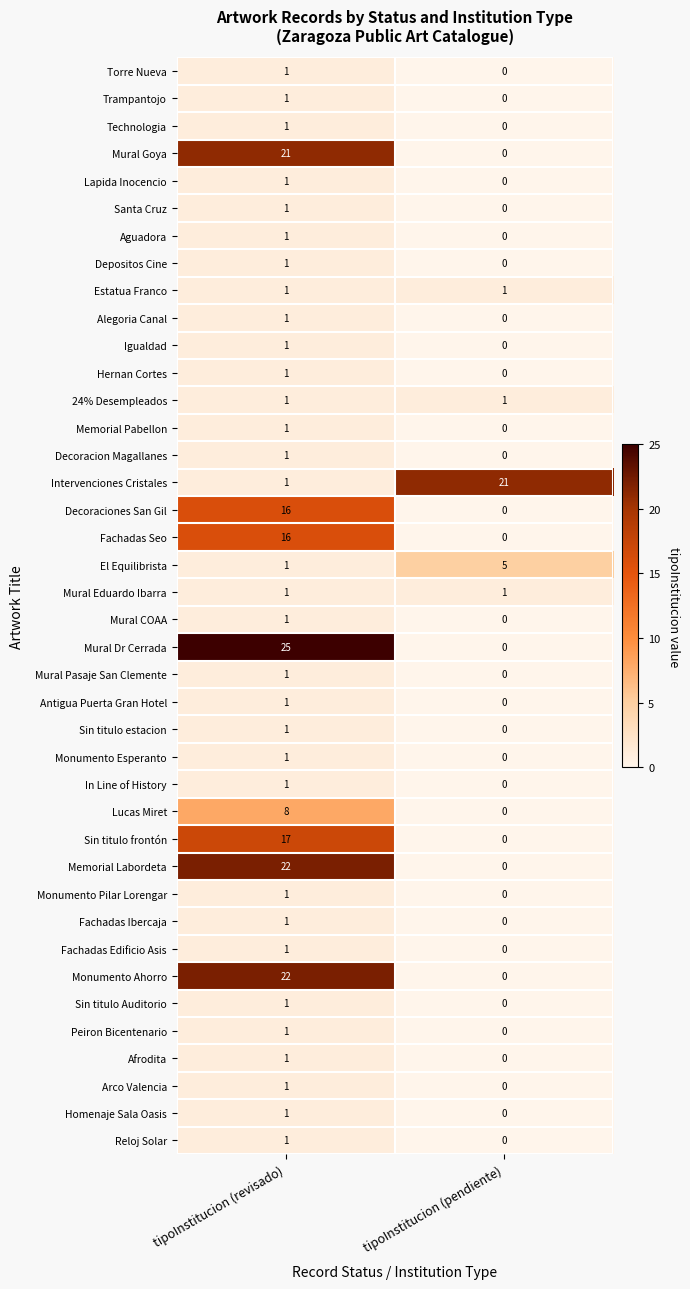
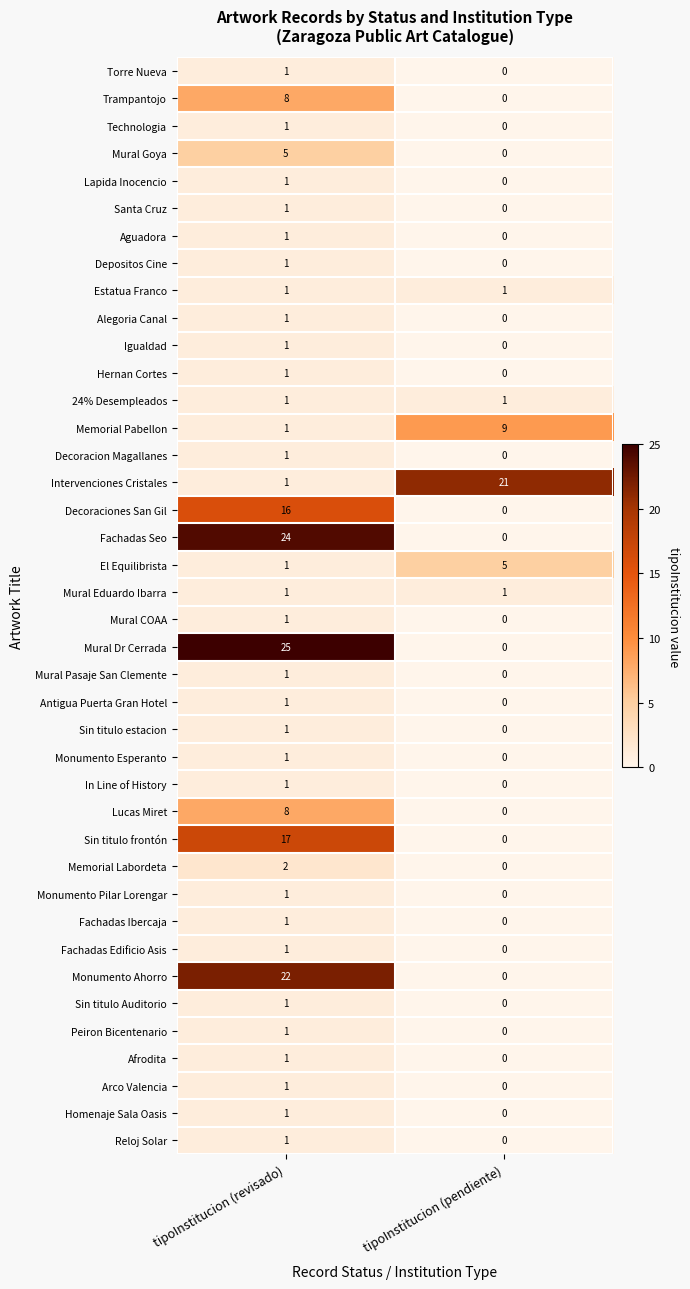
  {
    "Torre Nueva": {
      "tipoInstitucion (revisado)": 1,
      "tipoInstitucion (pendiente)": 0
    },
    "Trampantojo": {
-     "tipoInstitucion (revisado)": 1,
+     "tipoInstitucion (revisado)": 8,
      "tipoInstitucion (pendiente)": 0
    },
    "Technologia": {
      "tipoInstitucion (revisado)": 1,
      "tipoInstitucion (pendiente)": 0
    },
    "Mural Goya": {
-     "tipoInstitucion (revisado)": 21,
+     "tipoInstitucion (revisado)": 5,
      "tipoInstitucion (pendiente)": 0
    },
    "Lapida Inocencio": {
      "tipoInstitucion (revisado)": 1,
      "tipoInstitucion (pendiente)": 0
    },
    "Santa Cruz": {
      "tipoInstitucion (revisado)": 1,
      "tipoInstitucion (pendiente)": 0
    },
    "Aguadora": {
      "tipoInstitucion (revisado)": 1,
      "tipoInstitucion (pendiente)": 0
    },
    "Depositos Cine": {
      "tipoInstitucion (revisado)": 1,
      "tipoInstitucion (pendiente)": 0
    },
    "Estatua Franco": {
      "tipoInstitucion (revisado)": 1,
      "tipoInstitucion (pendiente)": 1
    },
    "Alegoria Canal": {
      "tipoInstitucion (revisado)": 1,
      "tipoInstitucion (pendiente)": 0
    },
    "Igualdad": {
      "tipoInstitucion (revisado)": 1,
      "tipoInstitucion (pendiente)": 0
    },
    "Hernan Cortes": {
      "tipoInstitucion (revisado)": 1,
      "tipoInstitucion (pendiente)": 0
    },
    "24% Desempleados": {
      "tipoInstitucion (revisado)": 1,
      "tipoInstitucion (pendiente)": 1
    },
    "Memorial Pabellon": {
      "tipoInstitucion (revisado)": 1,
-     "tipoInstitucion (pendiente)": 0
+     "tipoInstitucion (pendiente)": 9
    },
    "Decoracion Magallanes": {
      "tipoInstitucion (revisado)": 1,
      "tipoInstitucion (pendiente)": 0
    },
    "Intervenciones Cristales": {
      "tipoInstitucion (revisado)": 1,
      "tipoInstitucion (pendiente)": 21
    },
    "Decoraciones San Gil": {
      "tipoInstitucion (revisado)": 16,
      "tipoInstitucion (pendiente)": 0
    },
    "Fachadas Seo": {
-     "tipoInstitucion (revisado)": 16,
+     "tipoInstitucion (revisado)": 24,
      "tipoInstitucion (pendiente)": 0
    },
    "El Equilibrista": {
      "tipoInstitucion (revisado)": 1,
      "tipoInstitucion (pendiente)": 5
    },
    "Mural Eduardo Ibarra": {
      "tipoInstitucion (revisado)": 1,
      "tipoInstitucion (pendiente)": 1
    },
    "Mural COAA": {
      "tipoInstitucion (revisado)": 1,
      "tipoInstitucion (pendiente)": 0
    },
    "Mural Dr Cerrada": {
      "tipoInstitucion (revisado)": 25,
      "tipoInstitucion (pendiente)": 0
    },
    "Mural Pasaje San Clemente": {
      "tipoInstitucion (revisado)": 1,
      "tipoInstitucion (pendiente)": 0
    },
    "Antigua Puerta Gran Hotel": {
      "tipoInstitucion (revisado)": 1,
      "tipoInstitucion (pendiente)": 0
    },
    "Sin titulo estacion": {
      "tipoInstitucion (revisado)": 1,
      "tipoInstitucion (pendiente)": 0
    },
    "Monumento Esperanto": {
      "tipoInstitucion (revisado)": 1,
      "tipoInstitucion (pendiente)": 0
    },
    "In Line of History": {
      "tipoInstitucion (revisado)": 1,
      "tipoInstitucion (pendiente)": 0
    },
    "Lucas Miret": {
      "tipoInstitucion (revisado)": 8,
      "tipoInstitucion (pendiente)": 0
    },
    "Sin titulo frontón": {
      "tipoInstitucion (revisado)": 17,
      "tipoInstitucion (pendiente)": 0
    },
    "Memorial Labordeta": {
-     "tipoInstitucion (revisado)": 22,
+     "tipoInstitucion (revisado)": 2,
      "tipoInstitucion (pendiente)": 0
    },
    "Monumento Pilar Lorengar": {
      "tipoInstitucion (revisado)": 1,
      "tipoInstitucion (pendiente)": 0
    },
    "Fachadas Ibercaja": {
      "tipoInstitucion (revisado)": 1,
      "tipoInstitucion (pendiente)": 0
    },
    "Fachadas Edificio Asis": {
      "tipoInstitucion (revisado)": 1,
      "tipoInstitucion (pendiente)": 0
    },
    "Monumento Ahorro": {
      "tipoInstitucion (revisado)": 22,
      "tipoInstitucion (pendiente)": 0
    },
    "Sin titulo Auditorio": {
      "tipoInstitucion (revisado)": 1,
      "tipoInstitucion (pendiente)": 0
    },
    "Peiron Bicentenario": {
      "tipoInstitucion (revisado)": 1,
      "tipoInstitucion (pendiente)": 0
    },
    "Afrodita": {
      "tipoInstitucion (revisado)": 1,
      "tipoInstitucion (pendiente)": 0
    },
    "Arco Valencia": {
      "tipoInstitucion (revisado)": 1,
      "tipoInstitucion (pendiente)": 0
    },
    "Homenaje Sala Oasis": {
      "tipoInstitucion (revisado)": 1,
      "tipoInstitucion (pendiente)": 0
    },
    "Reloj Solar": {
      "tipoInstitucion (revisado)": 1,
      "tipoInstitucion (pendiente)": 0
    }
  }
